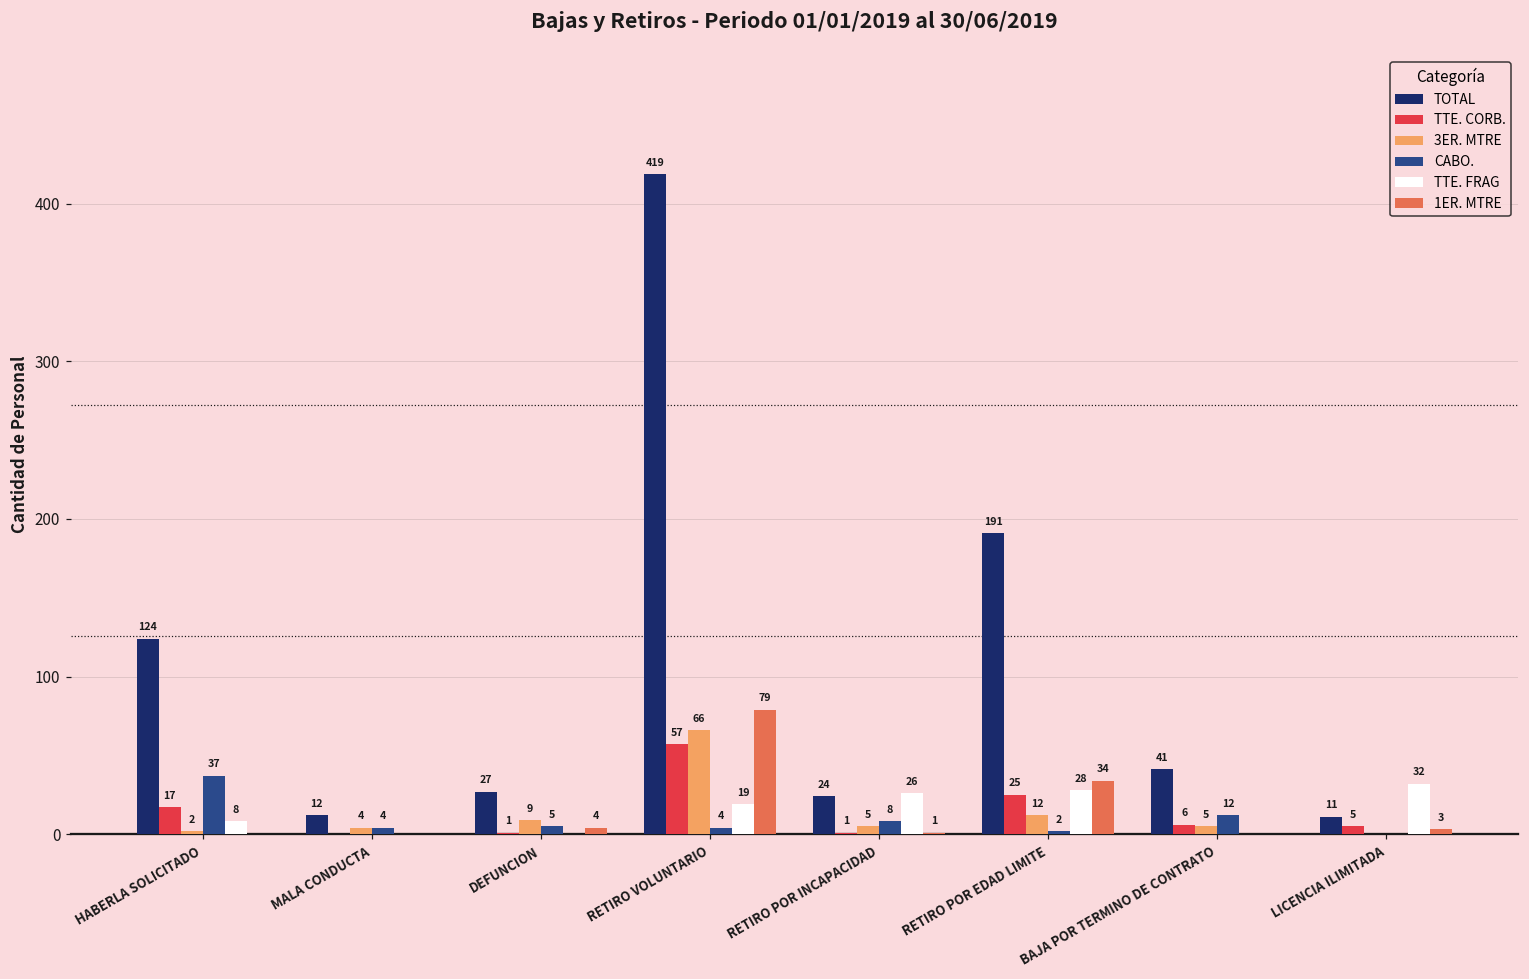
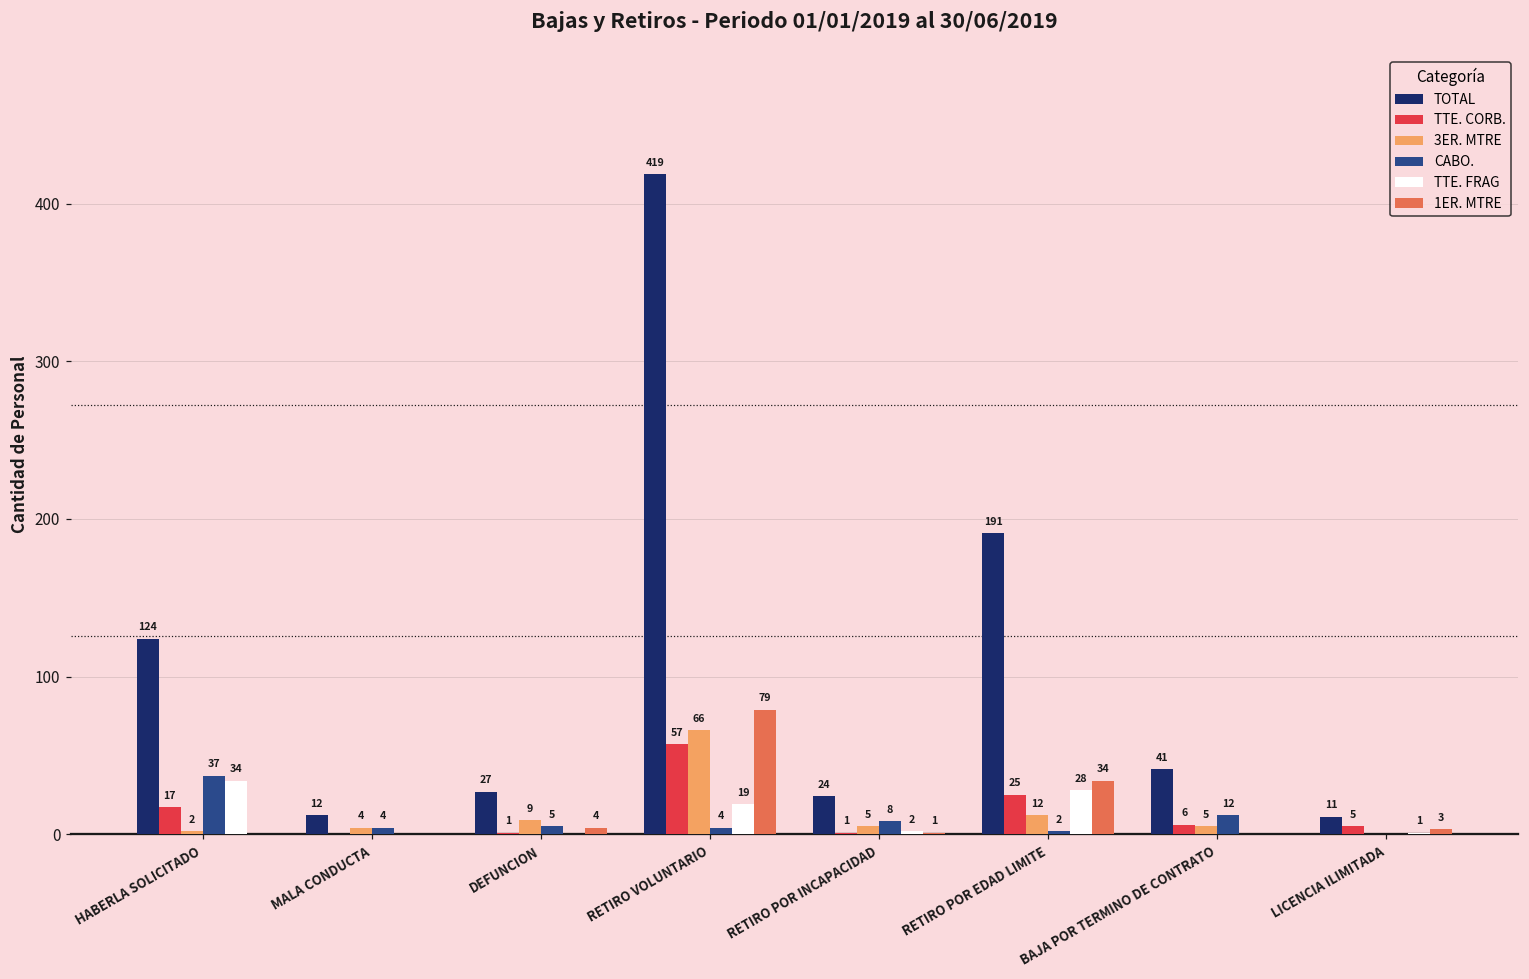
  {
    "TTE. FRAG": {
-     "HABERLA SOLICITADO": 8,
+     "HABERLA SOLICITADO": 34,
      "RETIRO VOLUNTARIO": 19,
-     "RETIRO POR INCAPACIDAD": 26,
+     "RETIRO POR INCAPACIDAD": 2,
      "RETIRO POR EDAD LIMITE": 28,
-     "LICENCIA ILIMITADA": 32
+     "LICENCIA ILIMITADA": 1
    }
  }
